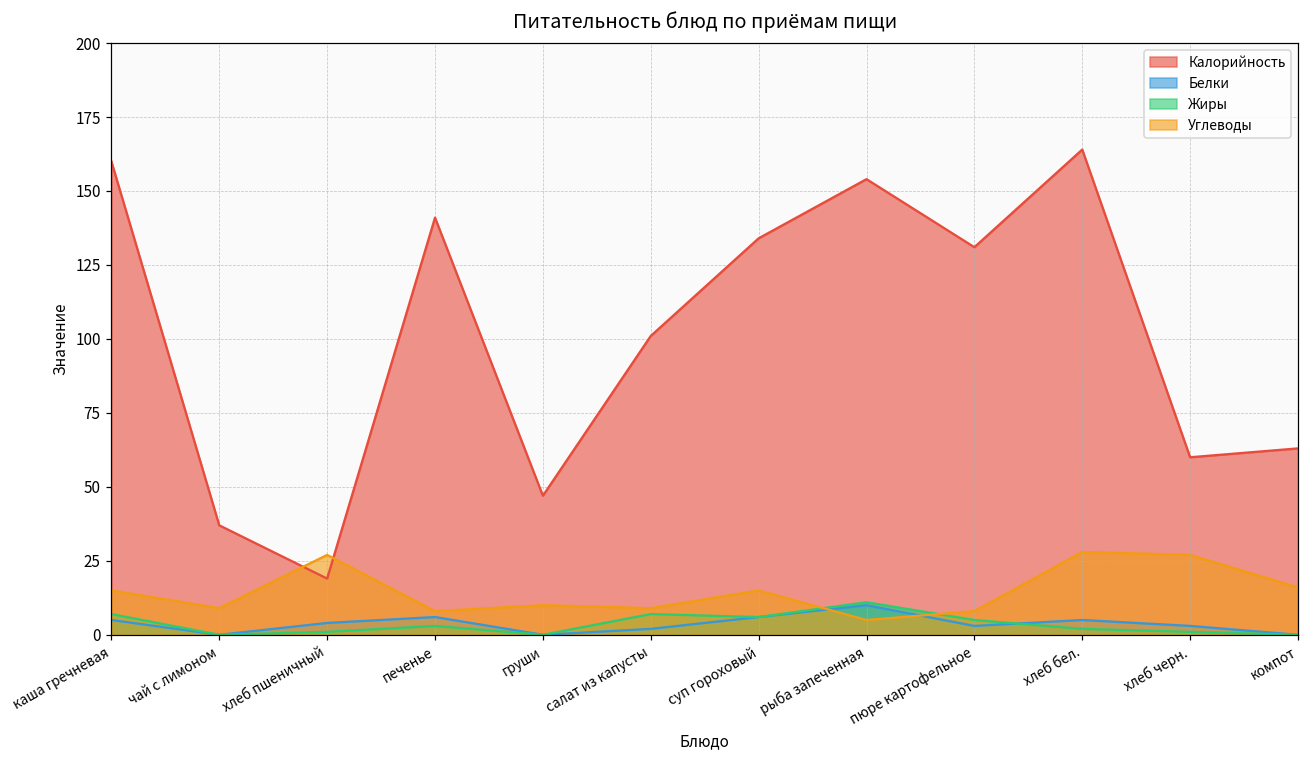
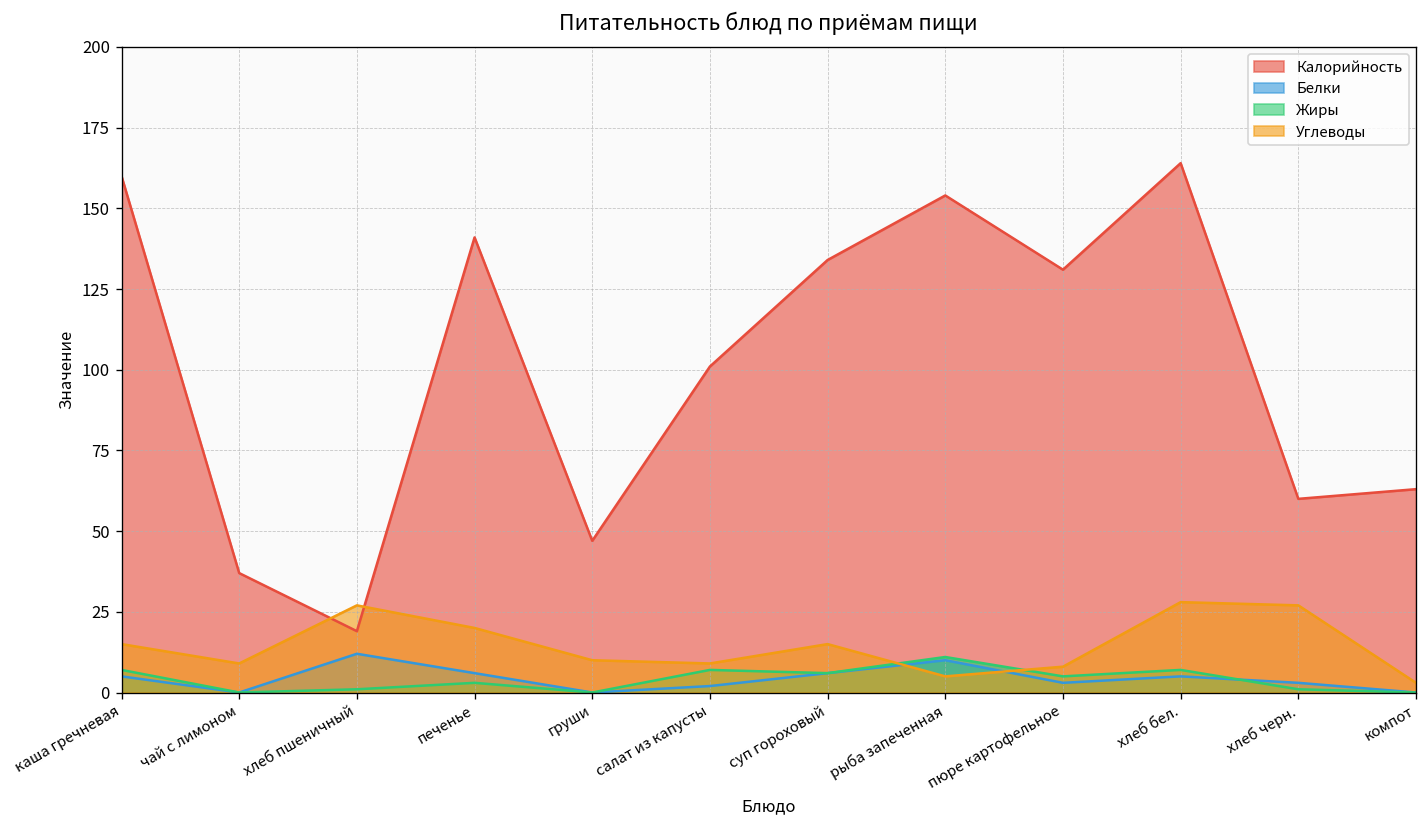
  {
    "Калорийность": {
      "каша гречневая": 160,
      "чай с лимоном": 37,
      "хлеб пшеничный": 19,
      "печенье": 141,
      "груши": 47,
      "салат из капусты": 101,
      "суп гороховый": 134,
      "рыба запеченная": 154,
      "пюре картофельное": 131,
      "хлеб бел.": 164,
      "хлеб черн.": 60,
      "компот": 63
    },
    "Белки": {
      "каша гречневая": 5,
-     "хлеб пшеничный": 4,
+     "хлеб пшеничный": 12,
      "печенье": 6,
      "салат из капусты": 2,
      "рыба запеченная": 10,
      "пюре картофельное": 3,
      "хлеб бел.": 5,
      "хлеб черн.": 3
    },
    "Жиры": {
      "каша гречневая": 7,
      "хлеб пшеничный": 1,
      "печенье": 3,
      "салат из капусты": 7,
      "рыба запеченная": 11,
      "пюре картофельное": 5,
-     "хлеб бел.": 2,
+     "хлеб бел.": 7,
      "хлеб черн.": 1
    },
    "Углеводы": {
      "каша гречневая": 15,
      "чай с лимоном": 9,
      "хлеб пшеничный": 27,
-     "печенье": 8,
+     "печенье": 20,
      "груши": 10,
      "салат из капусты": 9,
      "суп гороховый": 15,
      "рыба запеченная": 5,
      "пюре картофельное": 8,
      "хлеб бел.": 28,
      "хлеб черн.": 27,
-     "компот": 16
+     "компот": 3
    }
  }
